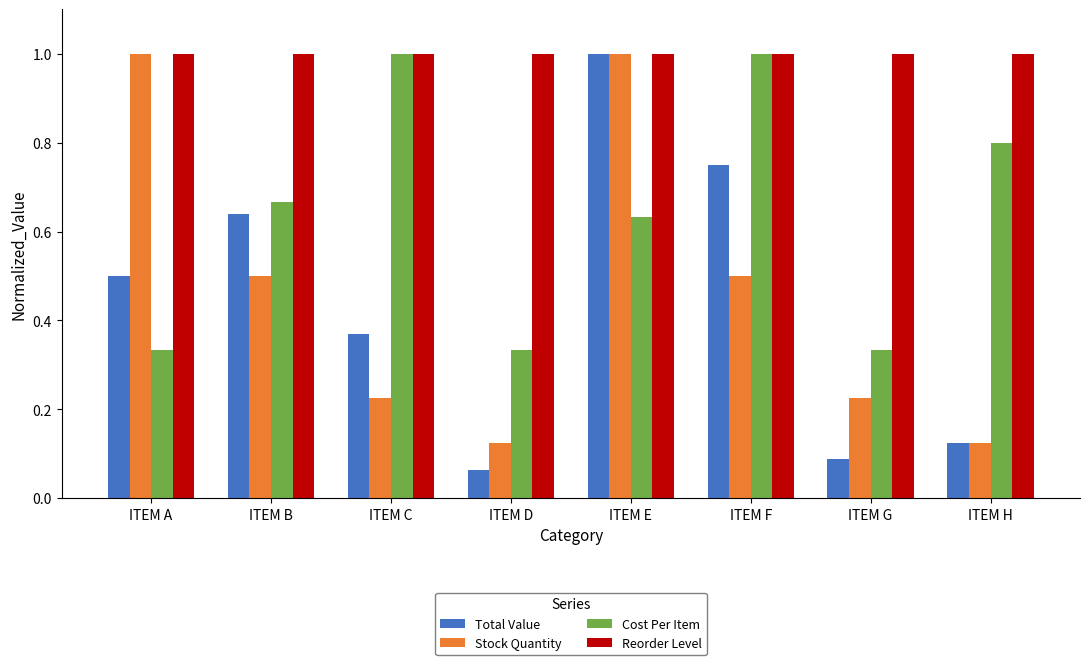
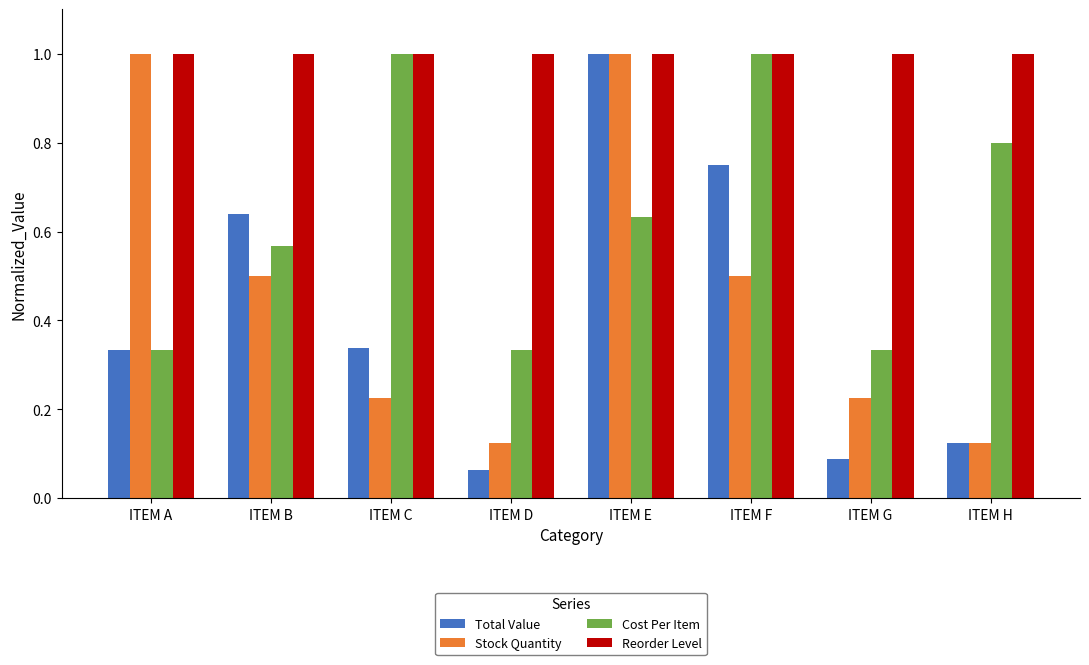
  {
    "Total Value": {
-     "ITEM A": 0.50,
+     "ITEM A": 0.33,
      "ITEM B": 0.64,
-     "ITEM C": 0.37,
+     "ITEM C": 0.34,
      "ITEM D": 0.06,
      "ITEM E": 1.00,
      "ITEM F": 0.75,
      "ITEM G": 0.09,
      "ITEM H": 0.13
    },
    "Stock Quantity": {
      "ITEM A": 1.00,
      "ITEM B": 0.50,
      "ITEM C": 0.23,
      "ITEM D": 0.13,
      "ITEM E": 1.00,
      "ITEM F": 0.50,
      "ITEM G": 0.23,
      "ITEM H": 0.13
    },
    "Cost Per Item": {
      "ITEM A": 0.33,
-     "ITEM B": 0.67,
+     "ITEM B": 0.57,
      "ITEM C": 1.00,
      "ITEM D": 0.33,
      "ITEM E": 0.63,
      "ITEM F": 1.00,
      "ITEM G": 0.33,
      "ITEM H": 0.80
    },
    "Reorder Level": {
      "ITEM A": 1.00,
      "ITEM B": 1.00,
      "ITEM C": 1.00,
      "ITEM D": 1.00,
      "ITEM E": 1.00,
      "ITEM F": 1.00,
      "ITEM G": 1.00,
      "ITEM H": 1.00
    }
  }
